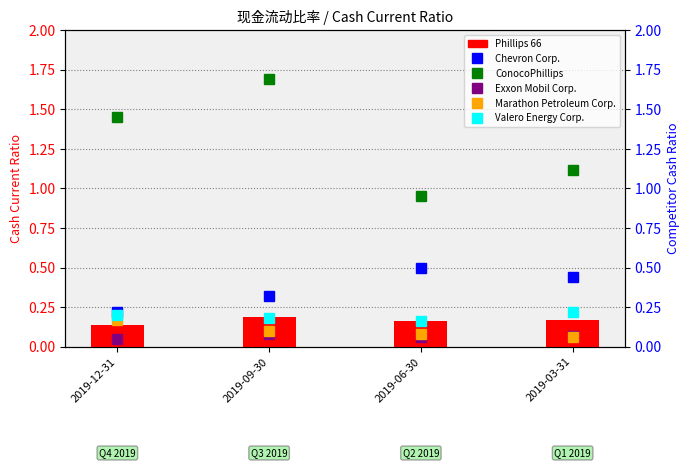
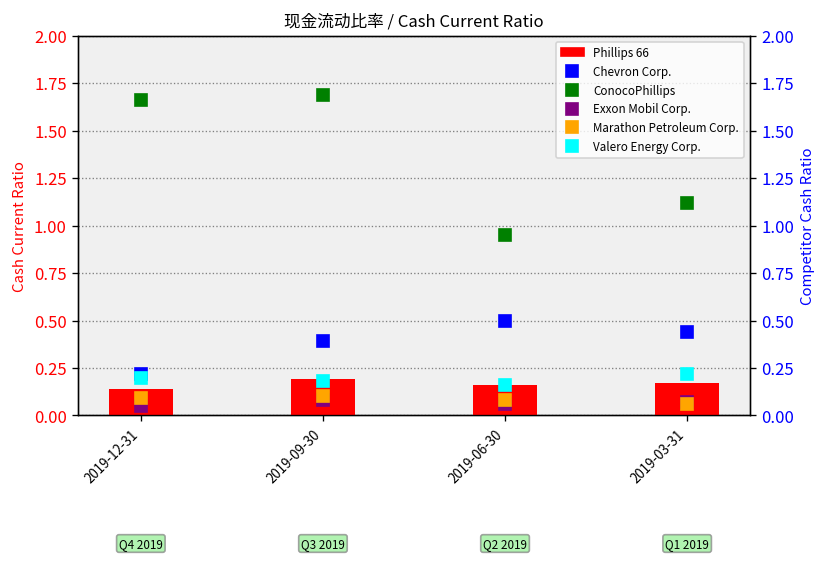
  {
    "Phillips 66": {
      "2019-12-31": 0.14,
      "2019-09-30": 0.19,
      "2019-06-30": 0.16,
      "2019-03-31": 0.17
    },
    "Chevron Corp.": {
      "2019-12-31": 0.22,
-     "2019-09-30": 0.32,
+     "2019-09-30": 0.39,
      "2019-06-30": 0.50,
      "2019-03-31": 0.44
    },
    "ConocoPhillips": {
-     "2019-12-31": 1.45,
+     "2019-12-31": 1.66,
      "2019-09-30": 1.69,
      "2019-06-30": 0.95,
      "2019-03-31": 1.12
    },
    "Exxon Mobil Corp.": {
      "2019-12-31": 0.05,
      "2019-09-30": 0.08,
      "2019-06-30": 0.06
    },
    "Marathon Petroleum Corp.": {
-     "2019-12-31": 0.17,
+     "2019-12-31": 0.09,
      "2019-09-30": 0.10,
      "2019-06-30": 0.08
    },
    "Valero Energy Corp.": {
      "2019-12-31": 0.20,
      "2019-09-30": 0.18,
      "2019-06-30": 0.16,
      "2019-03-31": 0.22
    }
  }
